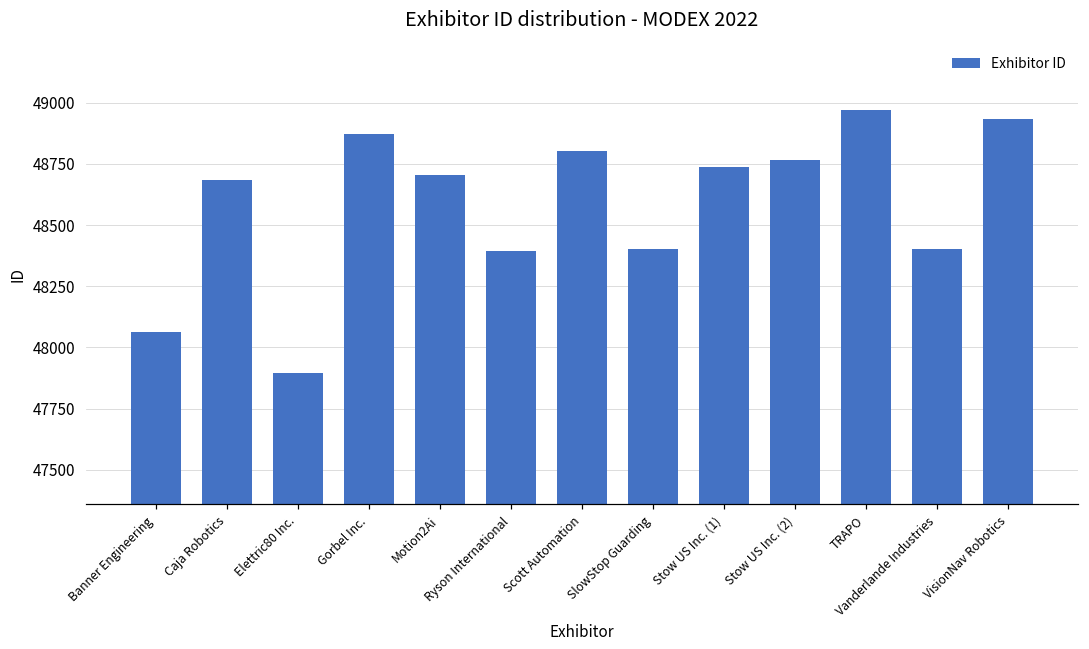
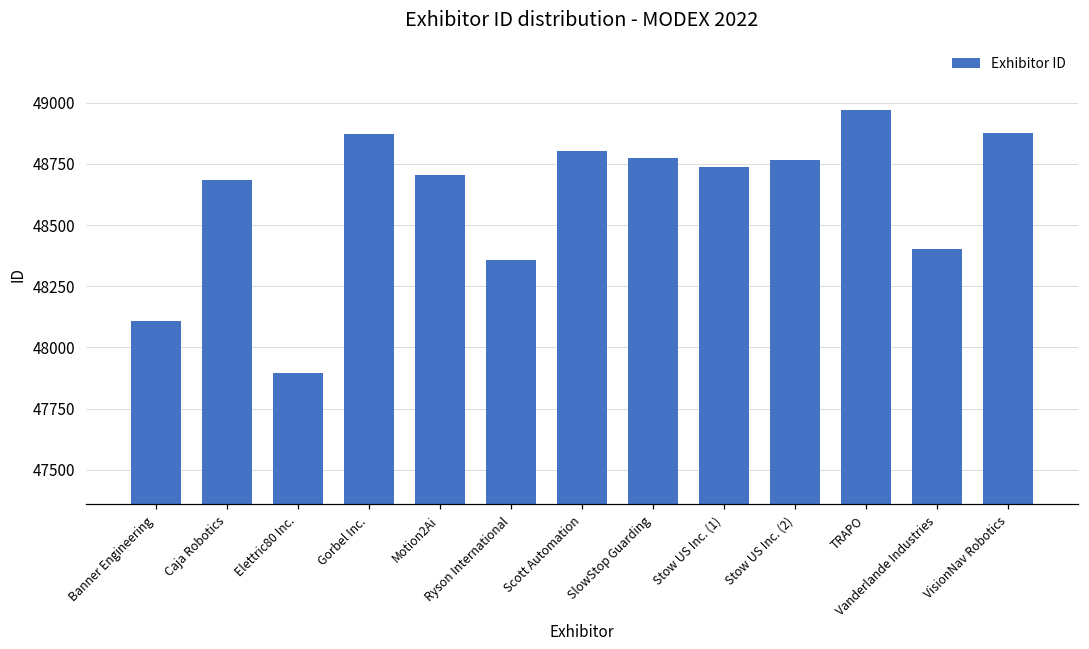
  {
-   "Banner Engineering": 48060,
+   "Banner Engineering": 48110,
    "Caja Robotics": 48690,
    "Elettric80 Inc.": 47900,
    "Gorbel Inc.": 48870,
    "Motion2Ai": 48710,
-   "Ryson International": 48390,
+   "Ryson International": 48360,
    "Scott Automation": 48800,
-   "SlowStop Guarding": 48400,
+   "SlowStop Guarding": 48770,
    "Stow US Inc. (1)": 48740,
    "Stow US Inc. (2)": 48770,
    "TRAPO": 48970,
    "Vanderlande Industries": 48400,
-   "VisionNav Robotics": 48930
+   "VisionNav Robotics": 48880
  }
